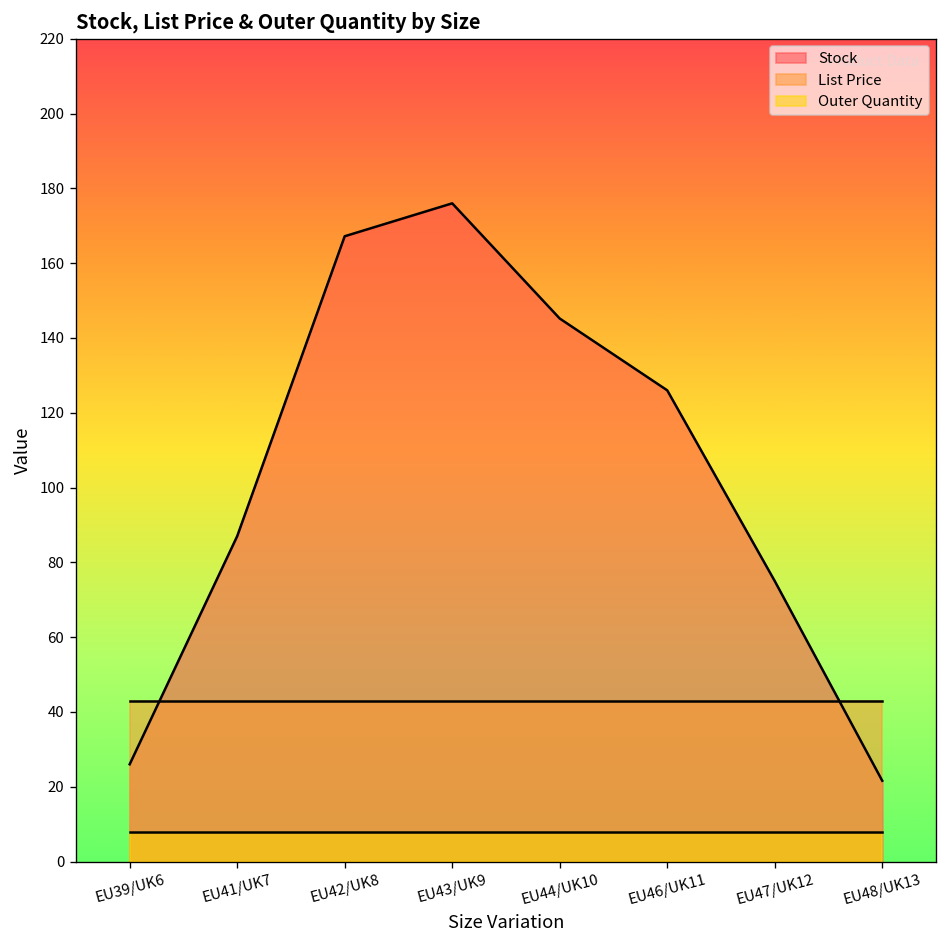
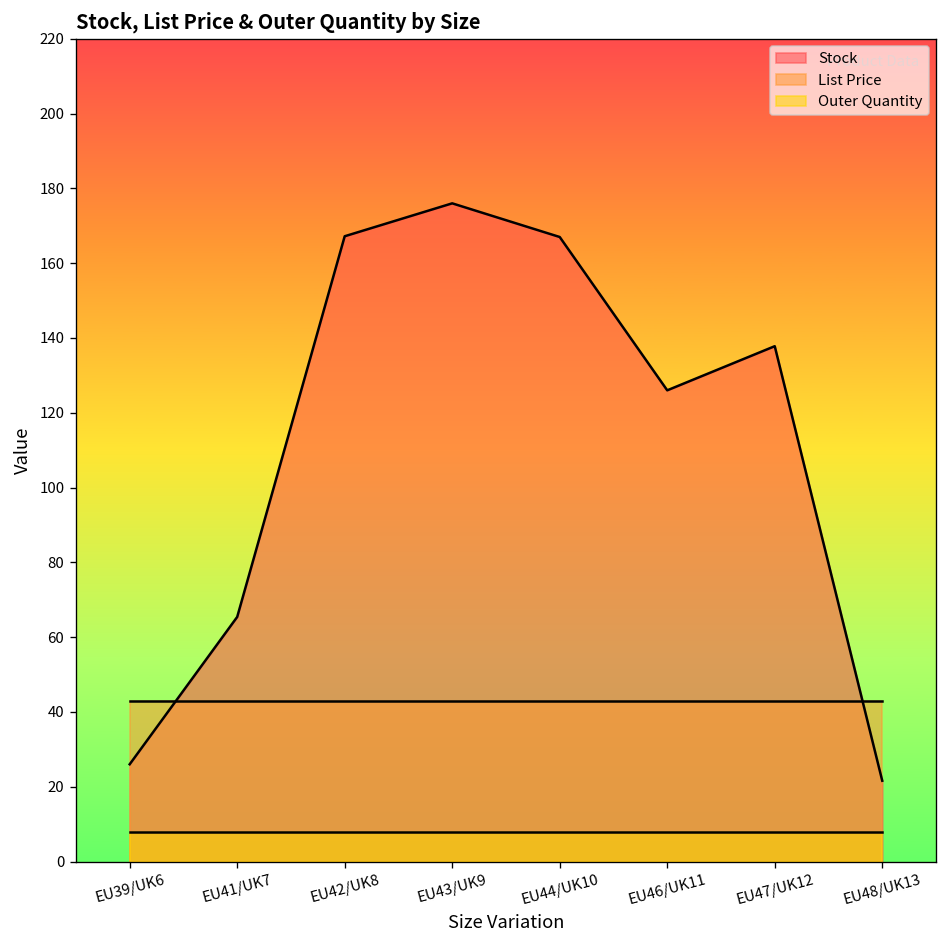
  {
    "Stock": {
      "EU39/UK6": 26,
-     "EU41/UK7": 87,
+     "EU41/UK7": 65,
      "EU42/UK8": 167,
      "EU43/UK9": 176,
-     "EU44/UK10": 145,
+     "EU44/UK10": 167,
      "EU46/UK11": 126,
-     "EU47/UK12": 75,
+     "EU47/UK12": 138,
      "EU48/UK13": 22
    },
    "List Price": {
      "EU39/UK6": 43,
      "EU41/UK7": 43,
      "EU42/UK8": 43,
      "EU43/UK9": 43,
      "EU44/UK10": 43,
      "EU46/UK11": 43,
      "EU47/UK12": 43,
      "EU48/UK13": 43
    },
    "Outer Quantity": {
      "EU39/UK6": 8,
      "EU41/UK7": 8,
      "EU42/UK8": 8,
      "EU43/UK9": 8,
      "EU44/UK10": 8,
      "EU46/UK11": 8,
      "EU47/UK12": 8,
      "EU48/UK13": 8
    }
  }
